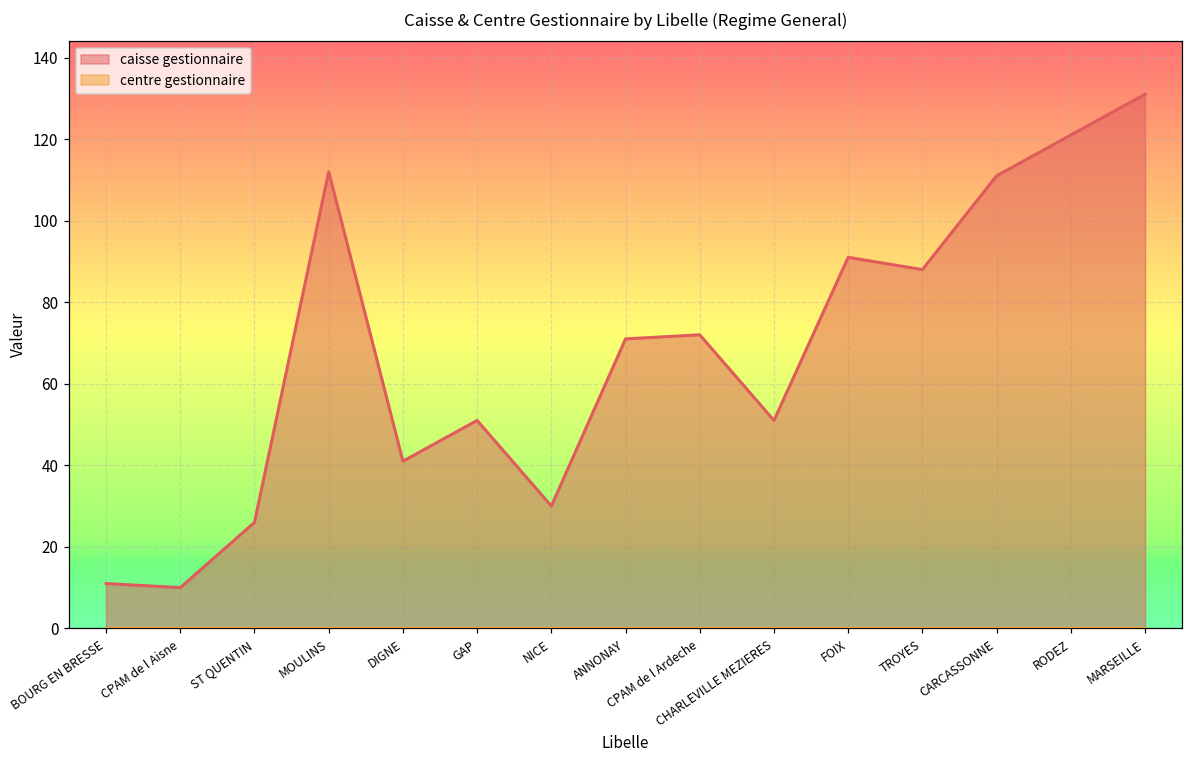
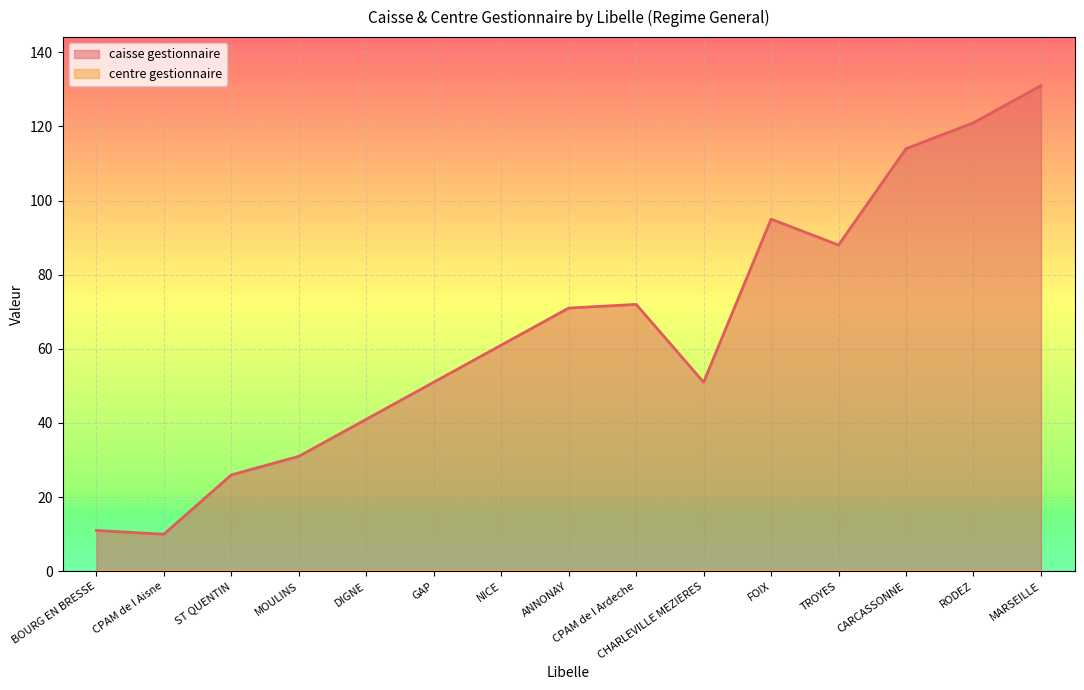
  {
    "caisse gestionnaire": {
      "BOURG EN BRESSE": 11,
      "CPAM de l Aisne": 10,
      "ST QUENTIN": 26,
-     "MOULINS": 112,
+     "MOULINS": 31,
      "DIGNE": 41,
      "GAP": 51,
-     "NICE": 30,
+     "NICE": 61,
      "ANNONAY": 71,
      "CPAM de l Ardeche": 72,
      "CHARLEVILLE MEZIERES": 51,
-     "FOIX": 91,
+     "FOIX": 95,
      "TROYES": 88,
-     "CARCASSONNE": 111,
+     "CARCASSONNE": 114,
      "RODEZ": 121,
      "MARSEILLE": 131
    },
    "centre gestionnaire": {
      "BOURG EN BRESSE": 0,
      "CPAM de l Aisne": 0,
      "ST QUENTIN": 0,
      "MOULINS": 0,
      "DIGNE": 0,
      "GAP": 0,
      "NICE": 0,
      "ANNONAY": 0,
      "CPAM de l Ardeche": 0,
      "CHARLEVILLE MEZIERES": 0,
      "FOIX": 0,
      "TROYES": 0,
      "CARCASSONNE": 0,
      "RODEZ": 0,
      "MARSEILLE": 0
    }
  }
